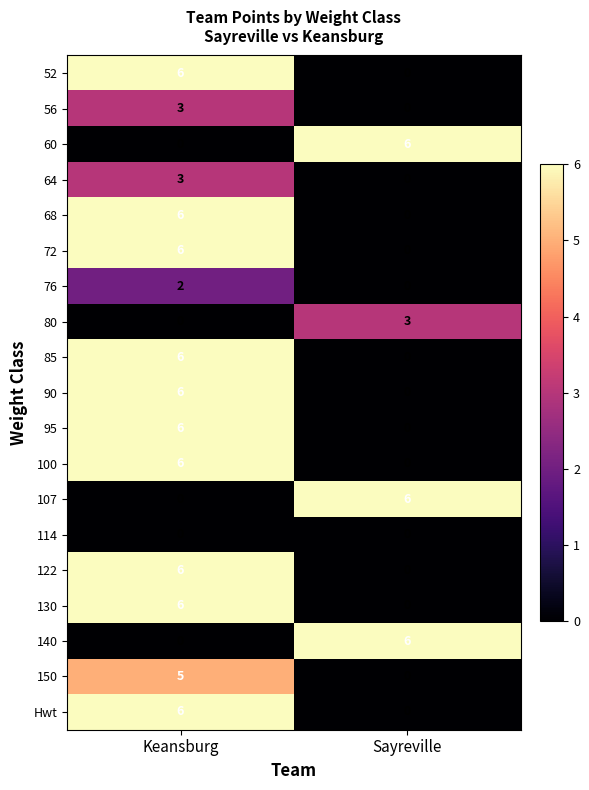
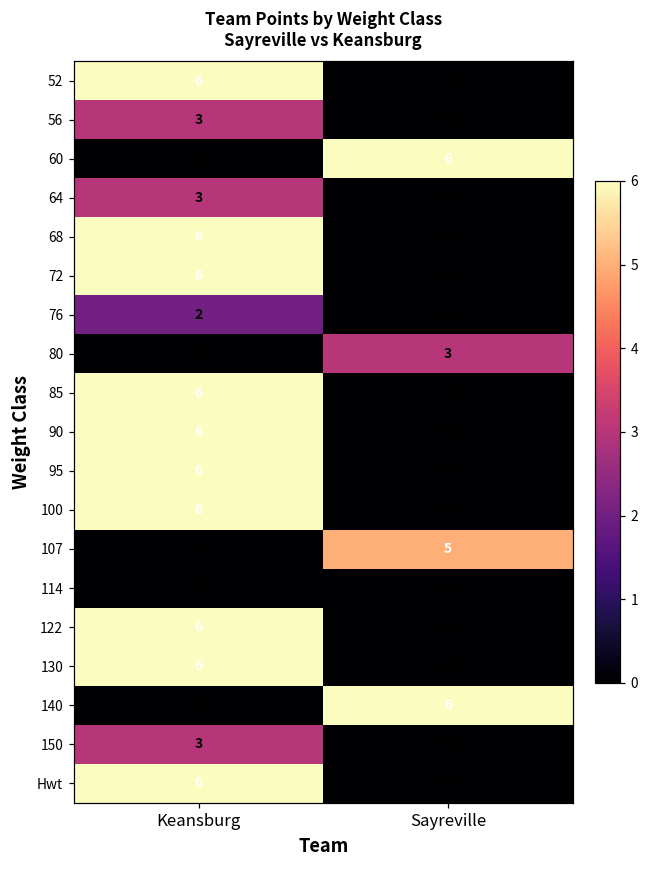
  {
    "52": {
      "Keansburg": 6
    },
    "56": {
      "Keansburg": 3
    },
    "60": {
      "Sayreville": 6
    },
    "64": {
      "Keansburg": 3
    },
    "68": {
      "Keansburg": 6
    },
    "72": {
      "Keansburg": 6
    },
    "76": {
      "Keansburg": 2
    },
    "80": {
      "Sayreville": 3
    },
    "85": {
      "Keansburg": 6
    },
    "90": {
      "Keansburg": 6
    },
    "95": {
      "Keansburg": 6
    },
    "100": {
      "Keansburg": 6
    },
    "107": {
-     "Sayreville": 6
+     "Sayreville": 5
    },
    "122": {
      "Keansburg": 6
    },
    "130": {
      "Keansburg": 6
    },
    "140": {
      "Sayreville": 6
    },
    "150": {
-     "Keansburg": 5
+     "Keansburg": 3
    },
    "Hwt": {
      "Keansburg": 6
    }
  }
